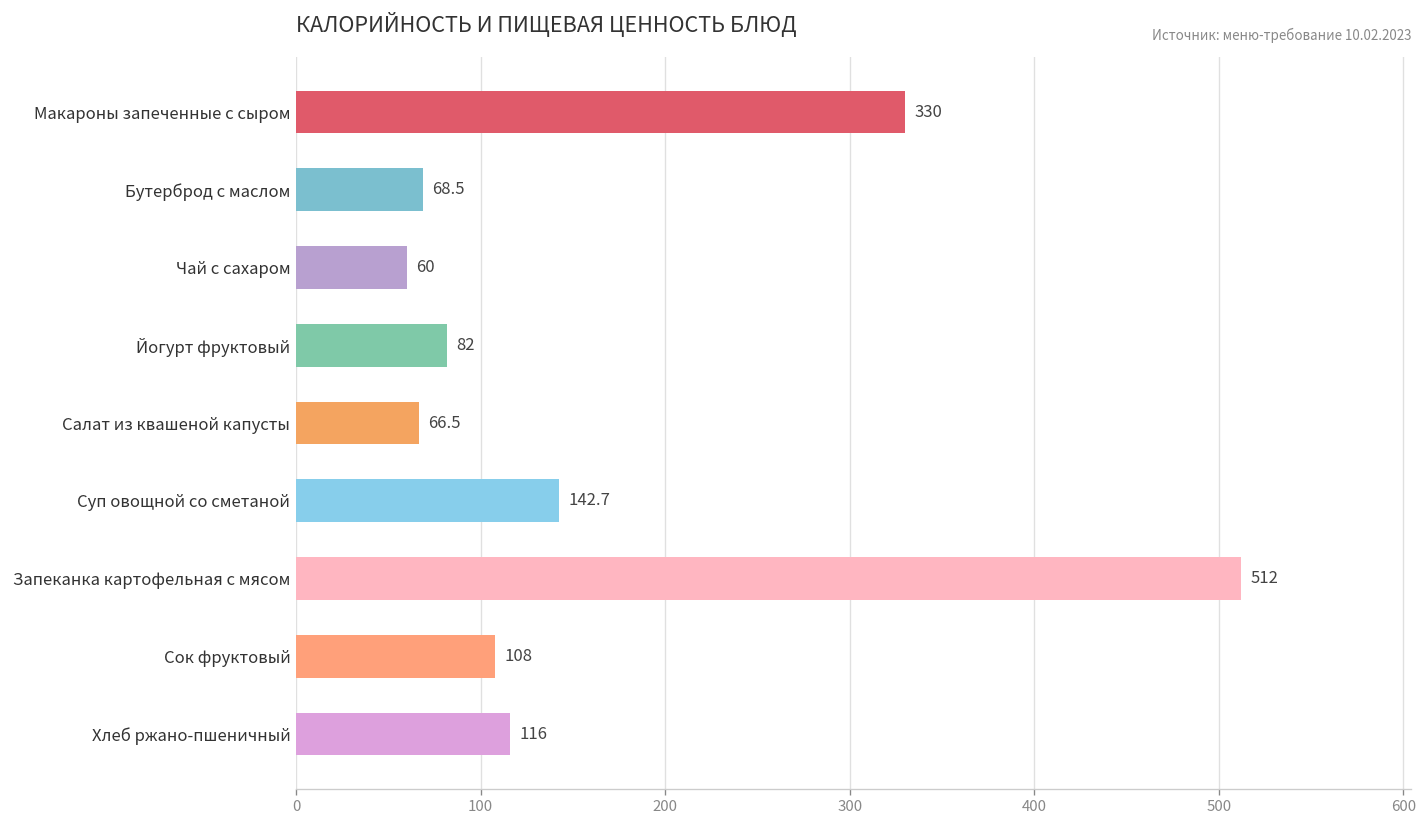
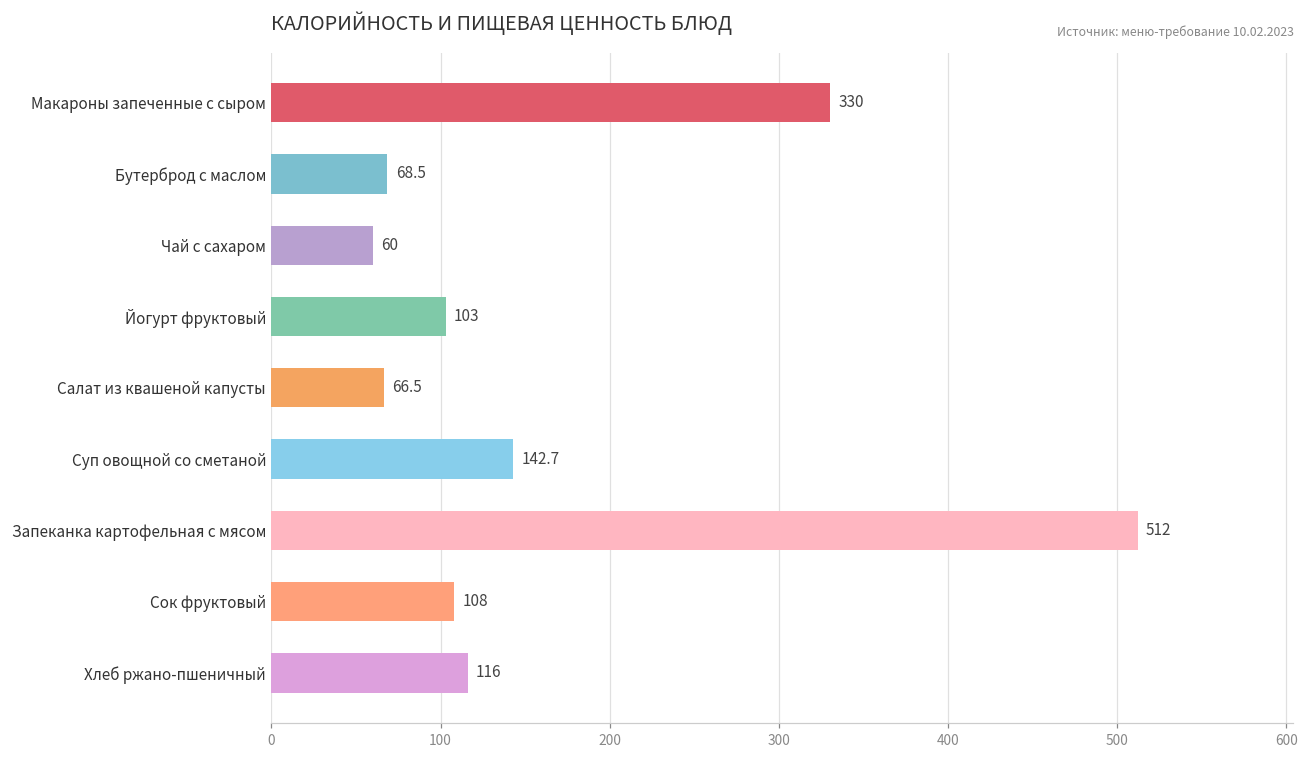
  {
    "Макароны запеченные с сыром": 330,
    "Бутерброд с маслом": 68.5,
    "Чай с сахаром": 60,
-   "Йогурт фруктовый": 82,
+   "Йогурт фруктовый": 103,
    "Салат из квашеной капусты": 66.5,
    "Суп овощной со сметаной": 142.7,
    "Запеканка картофельная с мясом": 512,
    "Сок фруктовый": 108,
    "Хлеб ржано-пшеничный": 116
  }
